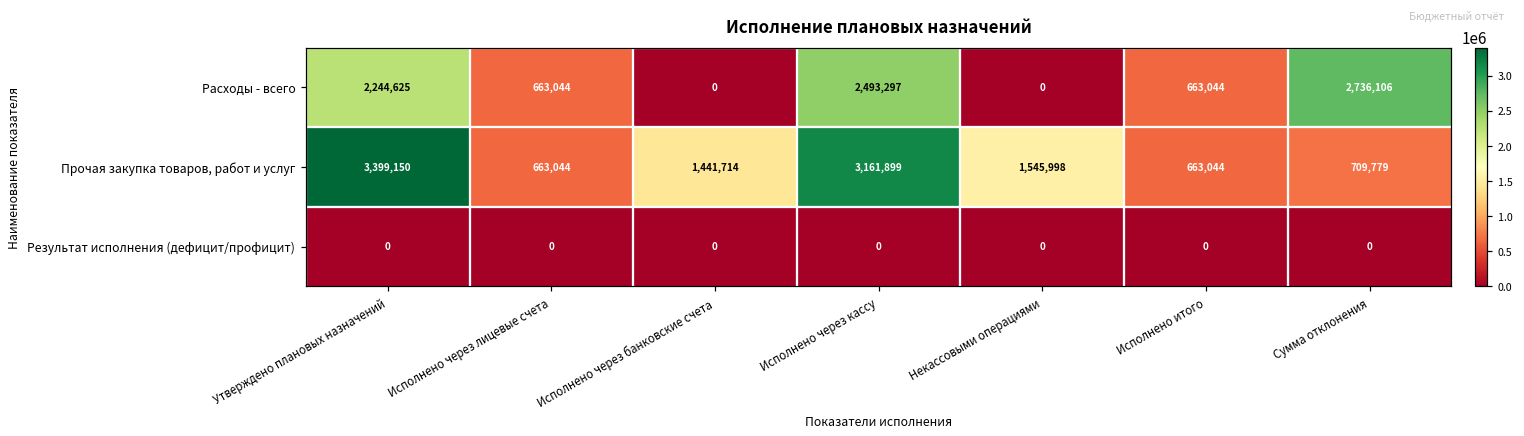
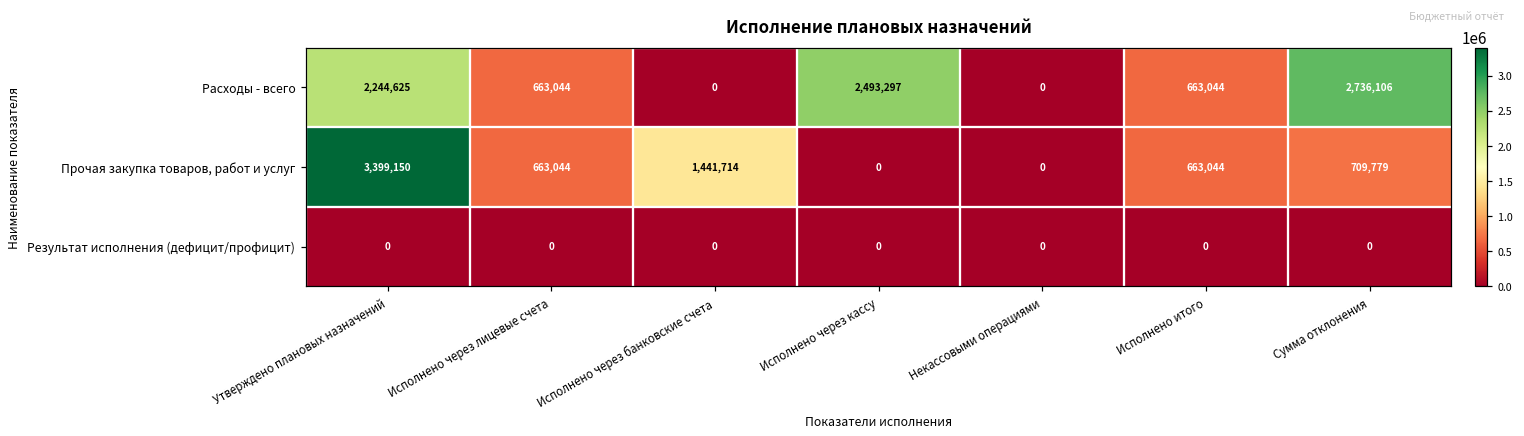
  {
    "Расходы - всего": {
      "Утверждено плановых назначений": "2,244,625",
      "Исполнено через лицевые счета": "663,044",
      "Исполнено через банковские счета": "0",
      "Исполнено через кассу": "2,493,297",
      "Некассовыми операциями": "0",
      "Исполнено итого": "663,044",
      "Сумма отклонения": "2,736,106"
    },
    "Прочая закупка товаров, работ и услуг": {
      "Утверждено плановых назначений": "3,399,150",
      "Исполнено через лицевые счета": "663,044",
      "Исполнено через банковские счета": "1,441,714",
-     "Исполнено через кассу": "3,161,899",
-     "Некассовыми операциями": "1,545,998",
+     "Исполнено через кассу": "0",
+     "Некассовыми операциями": "0",
      "Исполнено итого": "663,044",
      "Сумма отклонения": "709,779"
    },
    "Результат исполнения (дефицит/профицит)": {
      "Утверждено плановых назначений": "0",
      "Исполнено через лицевые счета": "0",
      "Исполнено через банковские счета": "0",
      "Исполнено через кассу": "0",
      "Некассовыми операциями": "0",
      "Исполнено итого": "0",
      "Сумма отклонения": "0"
    }
  }
